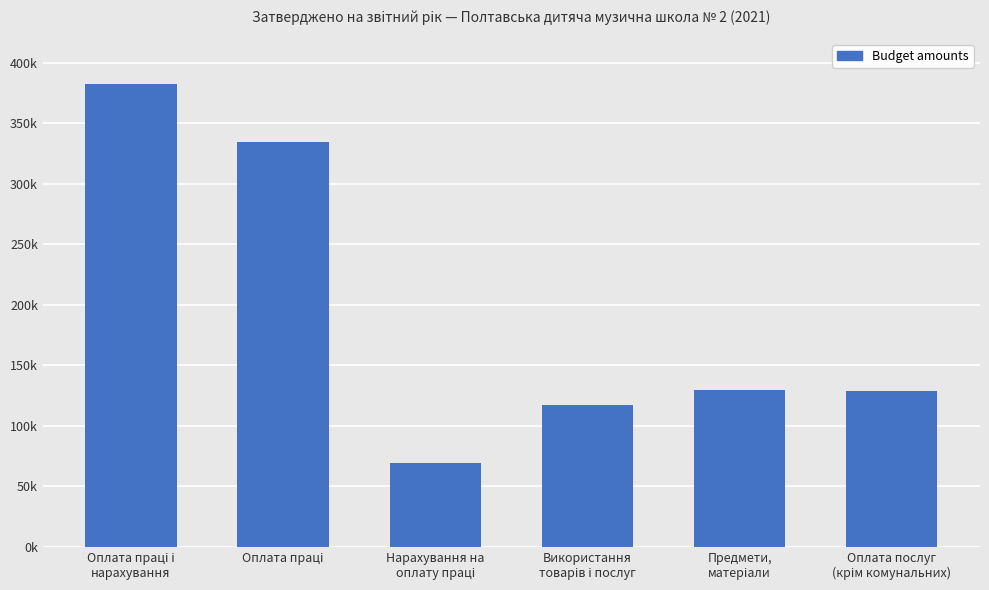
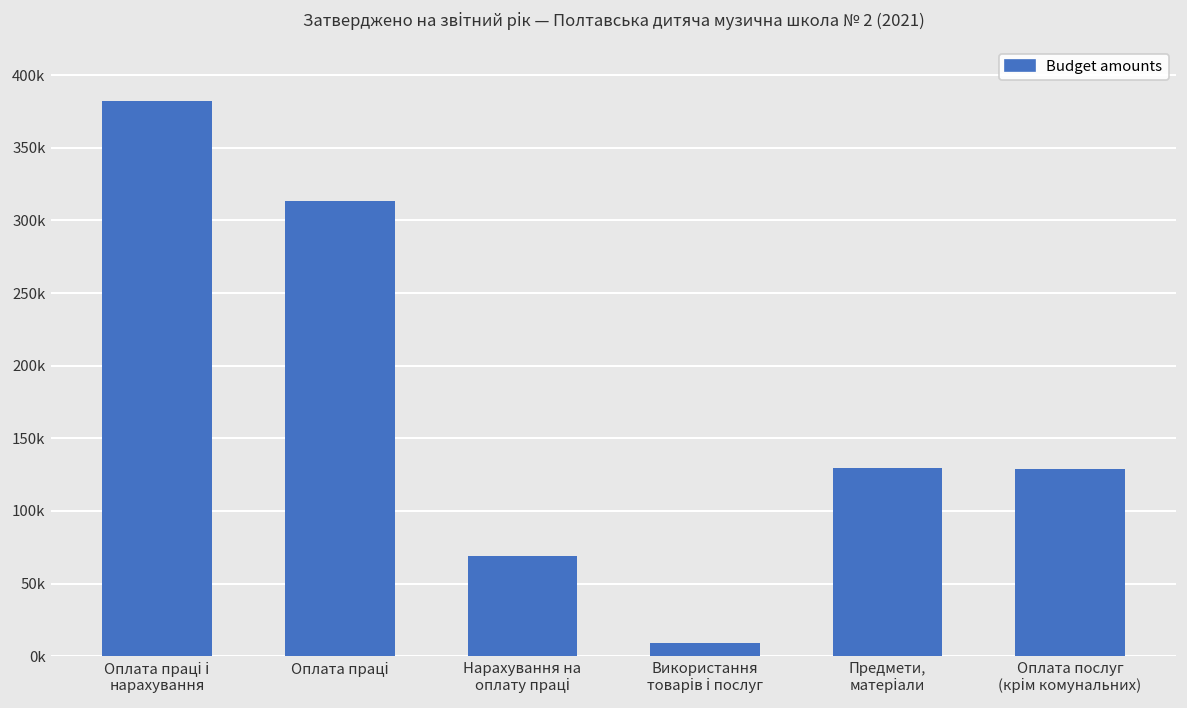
  {
    "Оплата праці і нарахування": 382000,
-   "Оплата праці": 335000,
+   "Оплата праці": 313000,
    "Нарахування на оплату праці": 69000,
-   "Використання товарів і послуг": 117000,
+   "Використання товарів і послуг": 9000,
    "Предмети, матеріали": 130000,
    "Оплата послуг (крім комунальних)": 129000
  }
